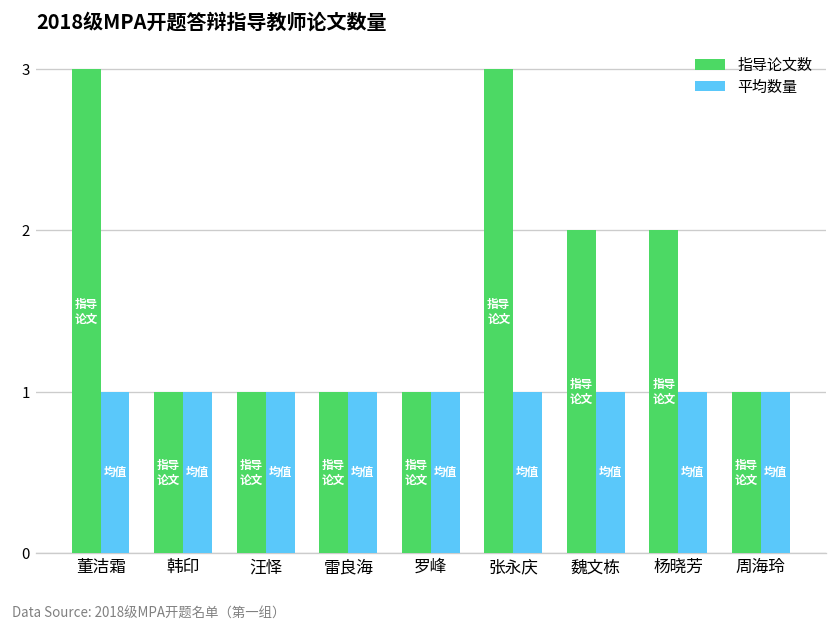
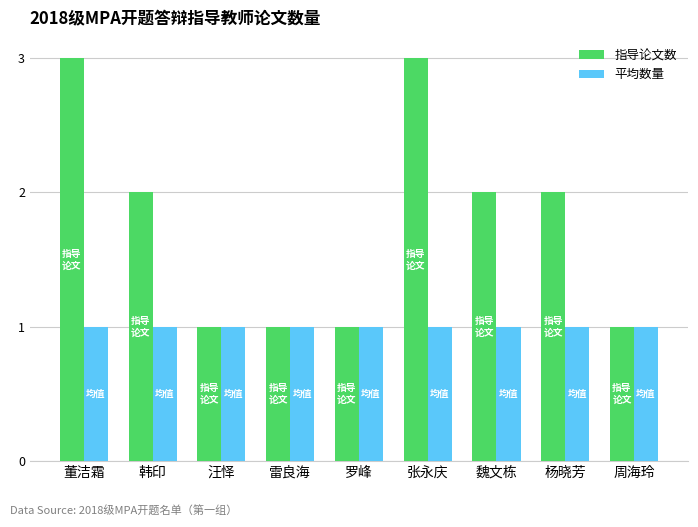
  {
    "指导论文数": {
      "董洁霜": 3,
-     "韩印": 1,
+     "韩印": 2,
      "汪怿": 1,
      "雷良海": 1,
      "罗峰": 1,
      "张永庆": 3,
      "魏文栋": 2,
      "杨晓芳": 2,
      "周海玲": 1
    },
    "平均数量": {
      "董洁霜": 1,
      "韩印": 1,
      "汪怿": 1,
      "雷良海": 1,
      "罗峰": 1,
      "张永庆": 1,
      "魏文栋": 1,
      "杨晓芳": 1,
      "周海玲": 1
    }
  }
